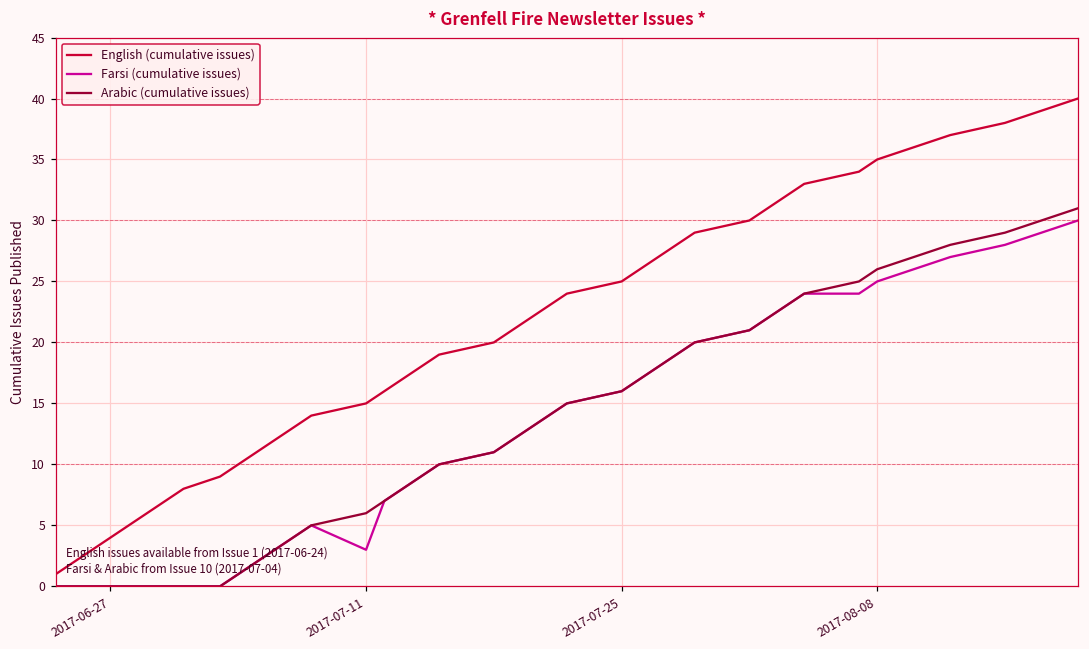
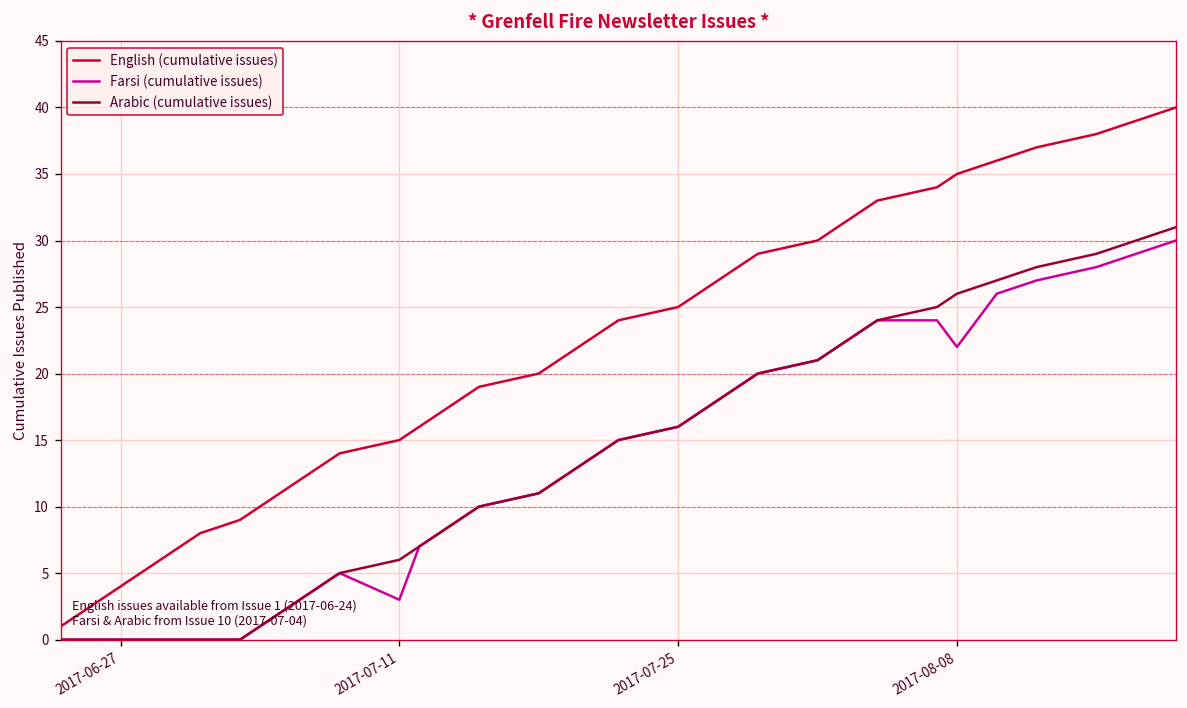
  {
    "Farsi (cumulative issues)": {
      "2017-07-11": 3,
-     "2017-08-08": 25
+     "2017-08-08": 22
    }
  }
